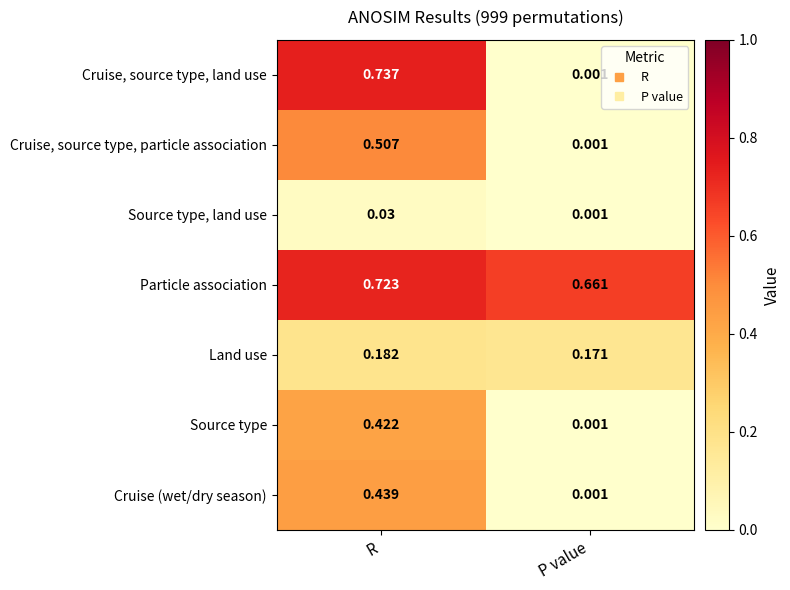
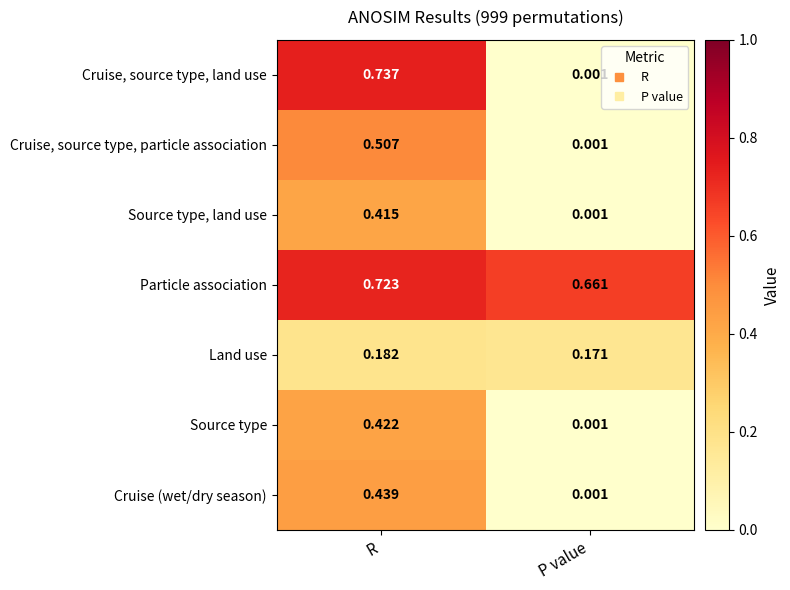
  {
    "Cruise, source type, land use": {
      "R": 0.737
    },
    "Cruise, source type, particle association": {
      "R": 0.507,
      "P value": 0.001
    },
    "Source type, land use": {
-     "R": 0.03,
+     "R": 0.415,
      "P value": 0.001
    },
    "Particle association": {
      "R": 0.723,
      "P value": 0.661
    },
    "Land use": {
      "R": 0.182,
      "P value": 0.171
    },
    "Source type": {
      "R": 0.422,
      "P value": 0.001
    },
    "Cruise (wet/dry season)": {
      "R": 0.439,
      "P value": 0.001
    }
  }
